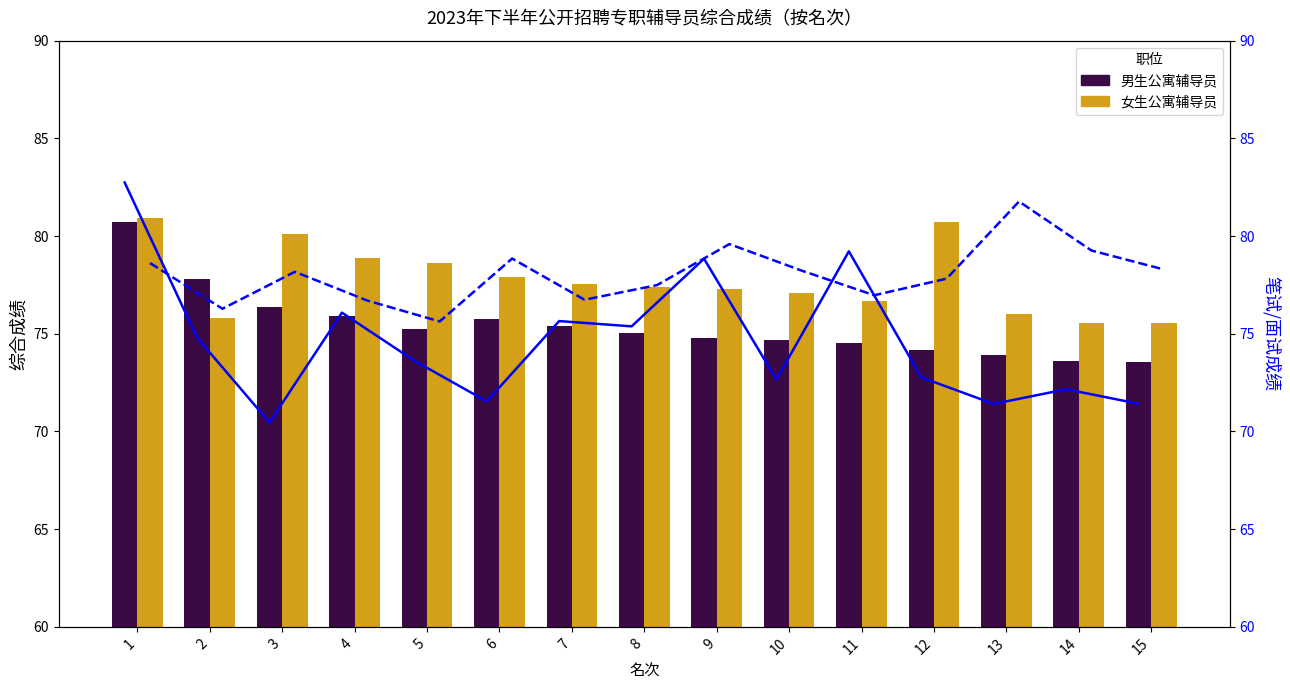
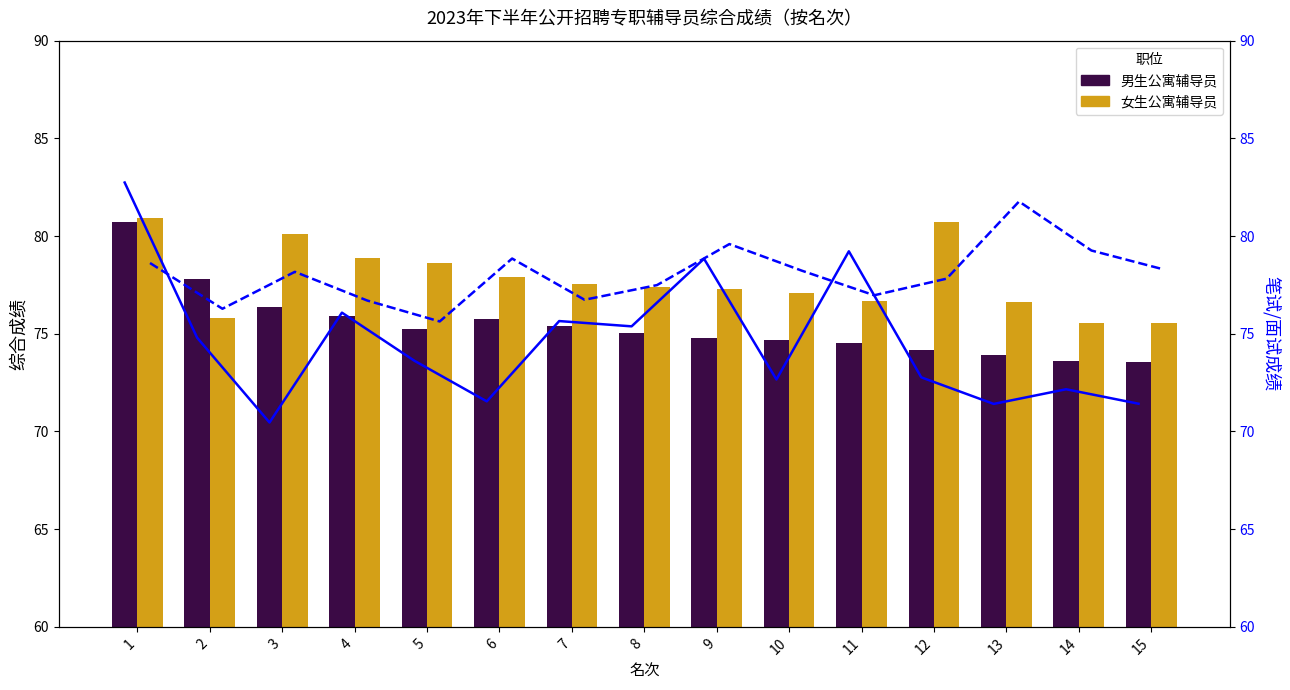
  {
    "男生公寓辅导员": {
      "1": 80.7,
      "2": 77.8,
      "3": 76.4,
      "4": 75.9,
      "5": 75.2,
      "6": 75.8,
      "7": 75.4,
      "8": 75.0,
      "9": 74.8,
      "10": 74.7,
      "11": 74.5,
      "12": 74.2,
      "13": 73.9,
      "14": 73.6,
      "15": 73.6
    },
    "女生公寓辅导员": {
      "1": 80.9,
      "2": 75.8,
      "3": 80.1,
      "4": 78.9,
      "5": 78.6,
      "6": 77.9,
      "7": 77.6,
      "8": 77.4,
      "9": 77.3,
      "10": 77.1,
      "11": 76.7,
      "12": 80.7,
-     "13": 76.0,
+     "13": 76.6,
      "14": 75.6,
      "15": 75.5
    }
  }
